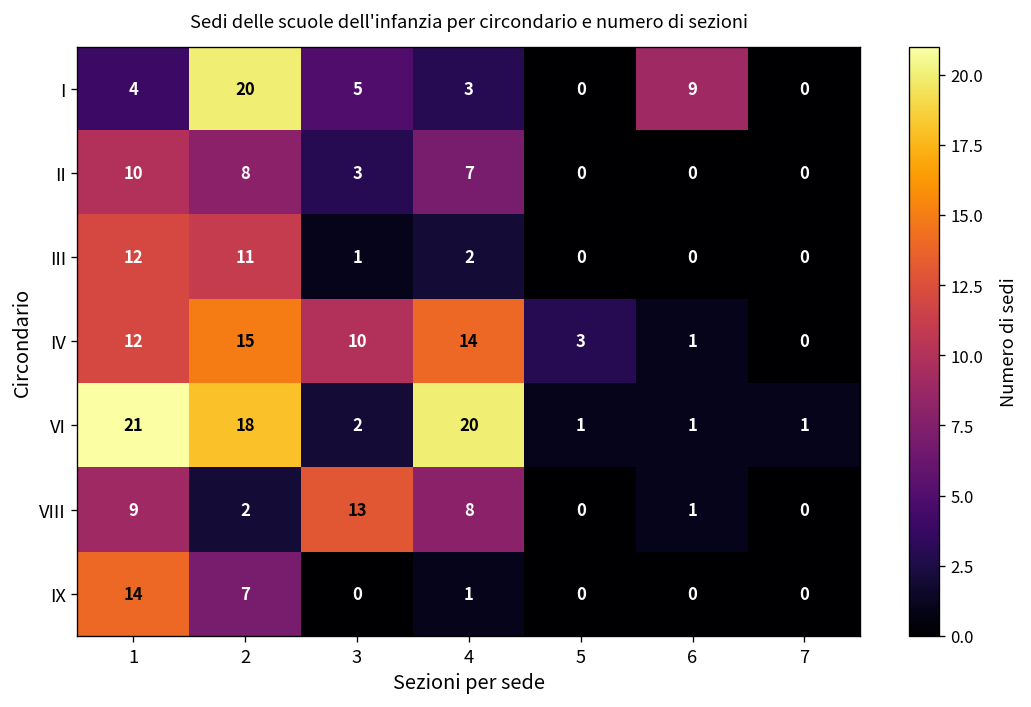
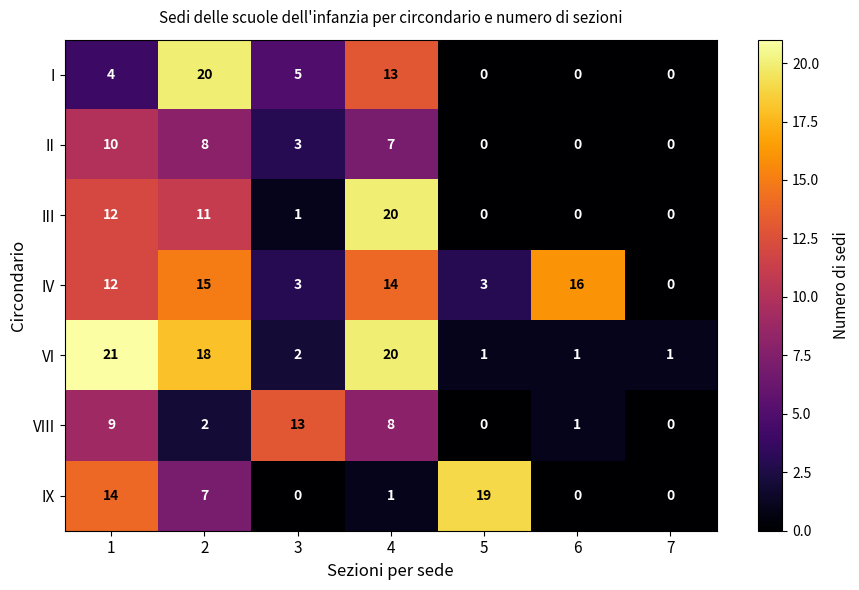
  {
    "I": {
      "1": 4,
      "2": 20,
      "3": 5,
-     "4": 3,
+     "4": 13,
      "5": 0,
-     "6": 9,
+     "6": 0,
      "7": 0
    },
    "II": {
      "1": 10,
      "2": 8,
      "3": 3,
      "4": 7,
      "5": 0,
      "6": 0,
      "7": 0
    },
    "III": {
      "1": 12,
      "2": 11,
      "3": 1,
-     "4": 2,
+     "4": 20,
      "5": 0,
      "6": 0,
      "7": 0
    },
    "IV": {
      "1": 12,
      "2": 15,
-     "3": 10,
+     "3": 3,
      "4": 14,
      "5": 3,
-     "6": 1,
+     "6": 16,
      "7": 0
    },
    "VI": {
      "1": 21,
      "2": 18,
      "3": 2,
      "4": 20,
      "5": 1,
      "6": 1,
      "7": 1
    },
    "VIII": {
      "1": 9,
      "2": 2,
      "3": 13,
      "4": 8,
      "5": 0,
      "6": 1,
      "7": 0
    },
    "IX": {
      "1": 14,
      "2": 7,
      "3": 0,
      "4": 1,
-     "5": 0,
+     "5": 19,
      "6": 0,
      "7": 0
    }
  }
